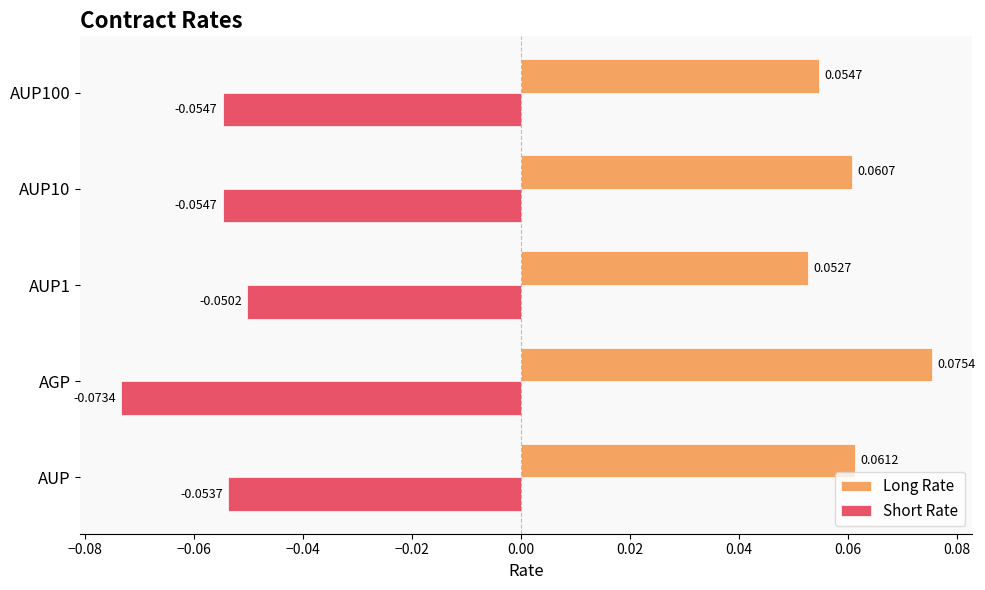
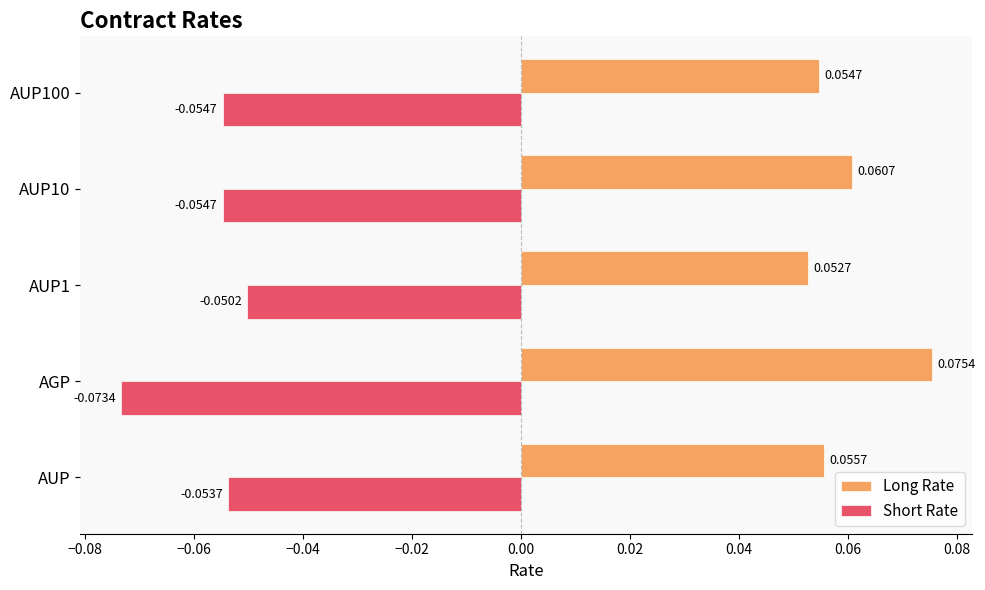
  {
    "Long Rate": {
      "AUP100": 0.0547,
      "AUP10": 0.0607,
      "AUP1": 0.0527,
      "AGP": 0.0754,
-     "AUP": 0.0612
+     "AUP": 0.0557
    },
    "Short Rate": {
      "AUP100": -0.0547,
      "AUP10": -0.0547,
      "AUP1": -0.0502,
      "AGP": -0.0734,
      "AUP": -0.0537
    }
  }
